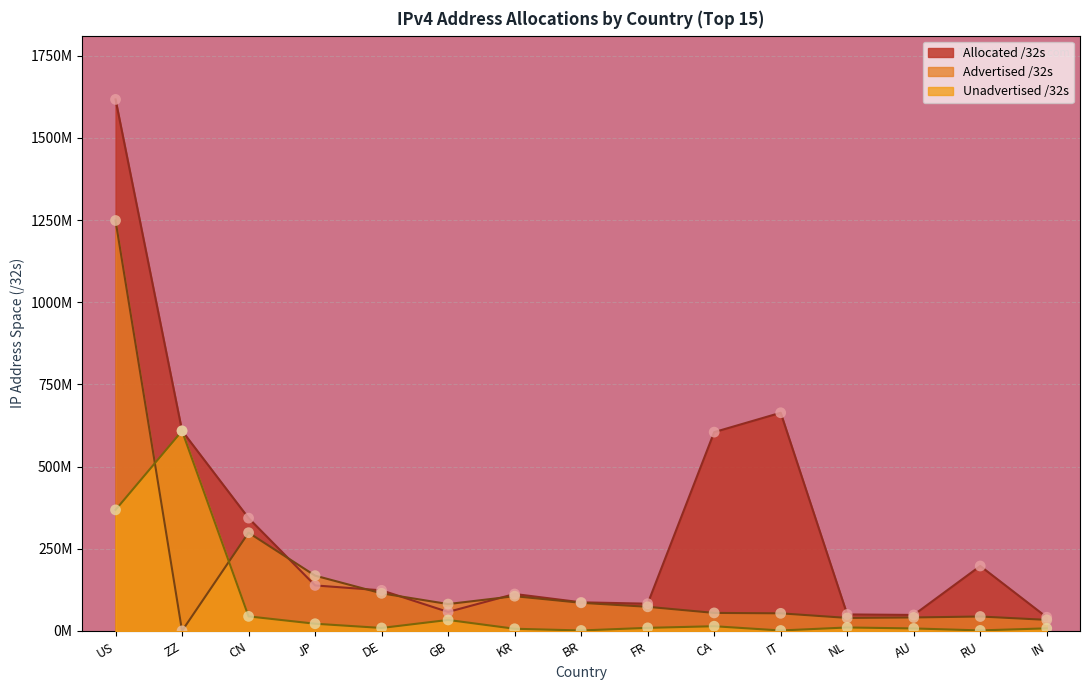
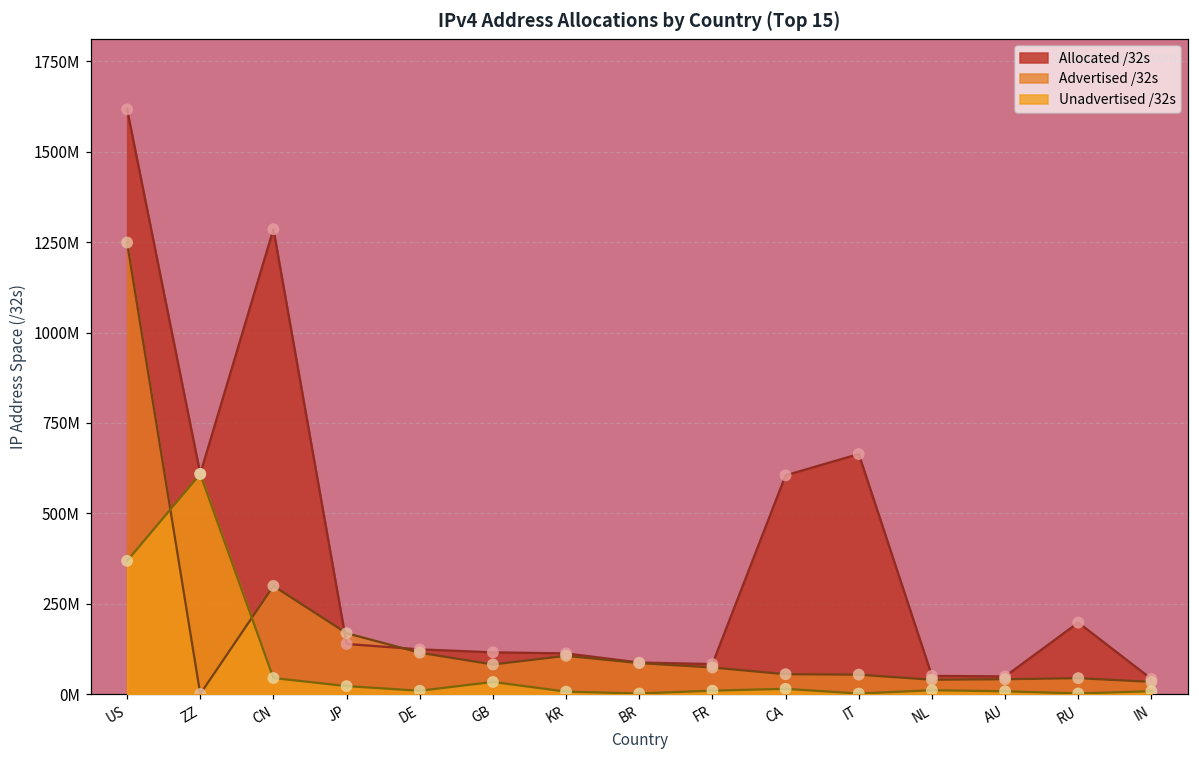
  {
    "Allocated /32s": {
-     "CN": 340000000,
-     "GB": 60000000
+     "CN": 1290000000,
+     "GB": 120000000
    }
  }
